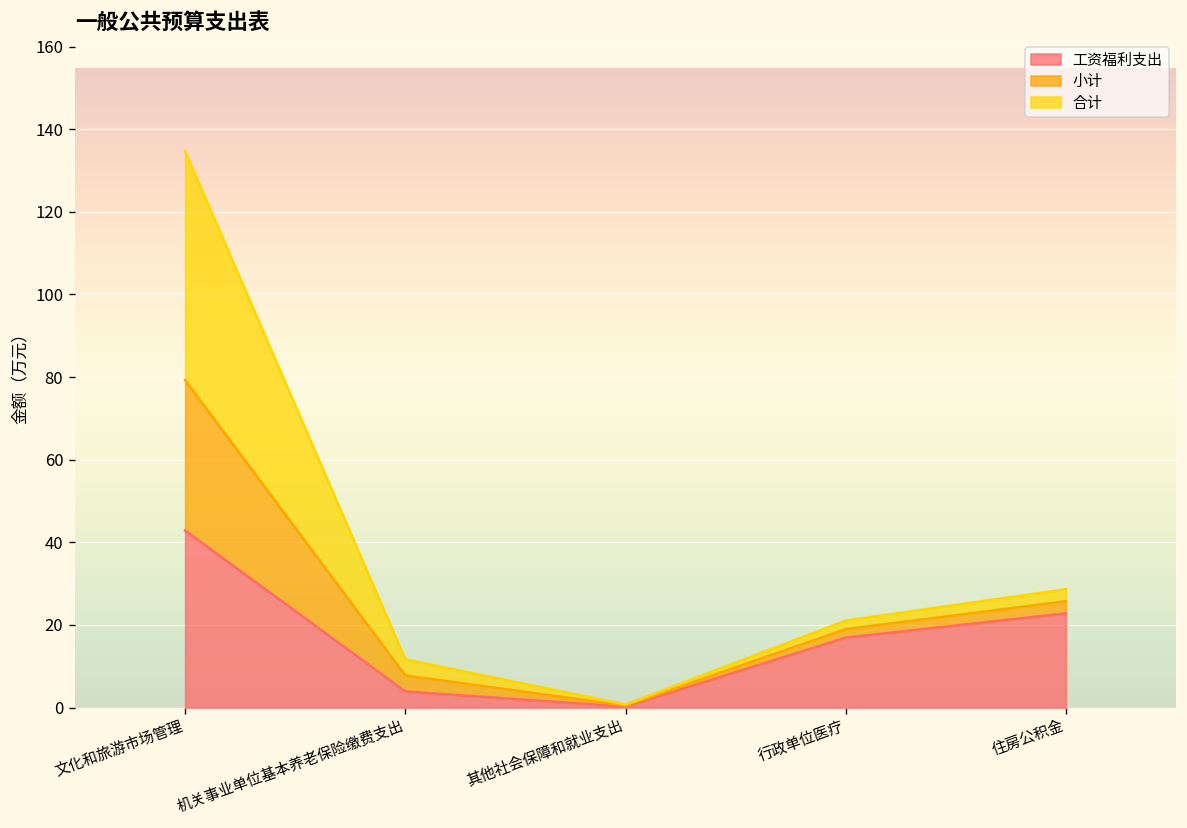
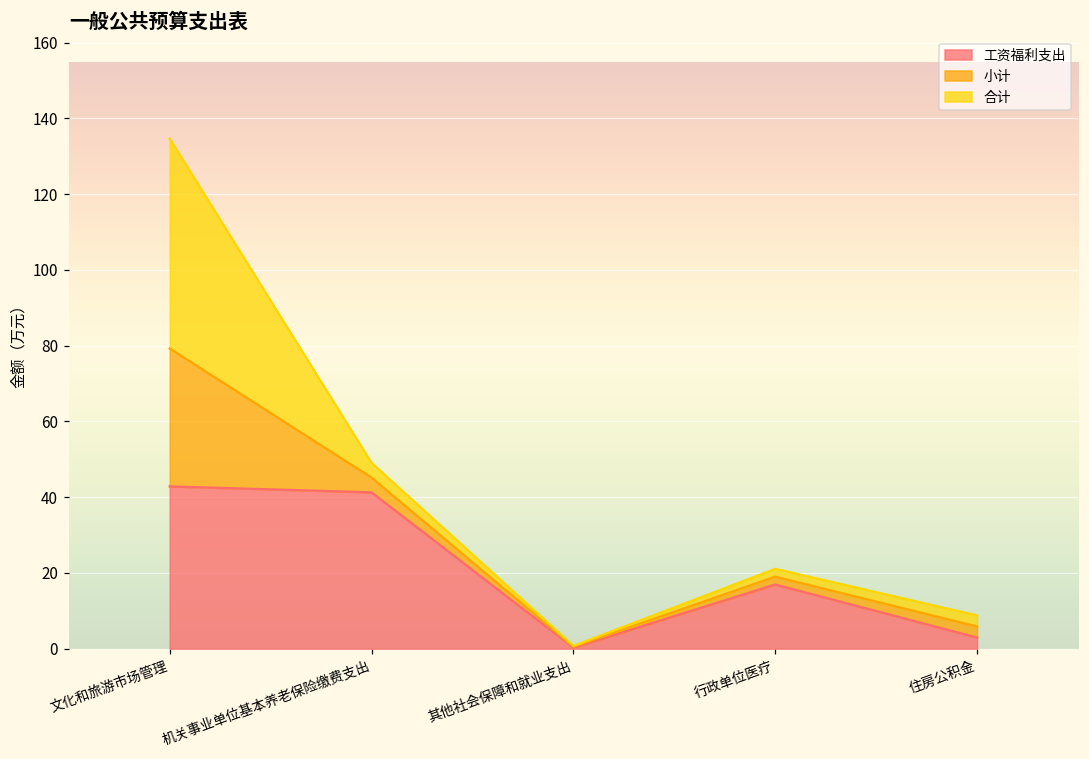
  {
    "工资福利支出": {
      "文化和旅游市场管理": 43,
-     "机关事业单位基本养老保险缴费支出": 4,
+     "机关事业单位基本养老保险缴费支出": 41,
      "行政单位医疗": 17,
-     "住房公积金": 23
+     "住房公积金": 3
    }
  }
